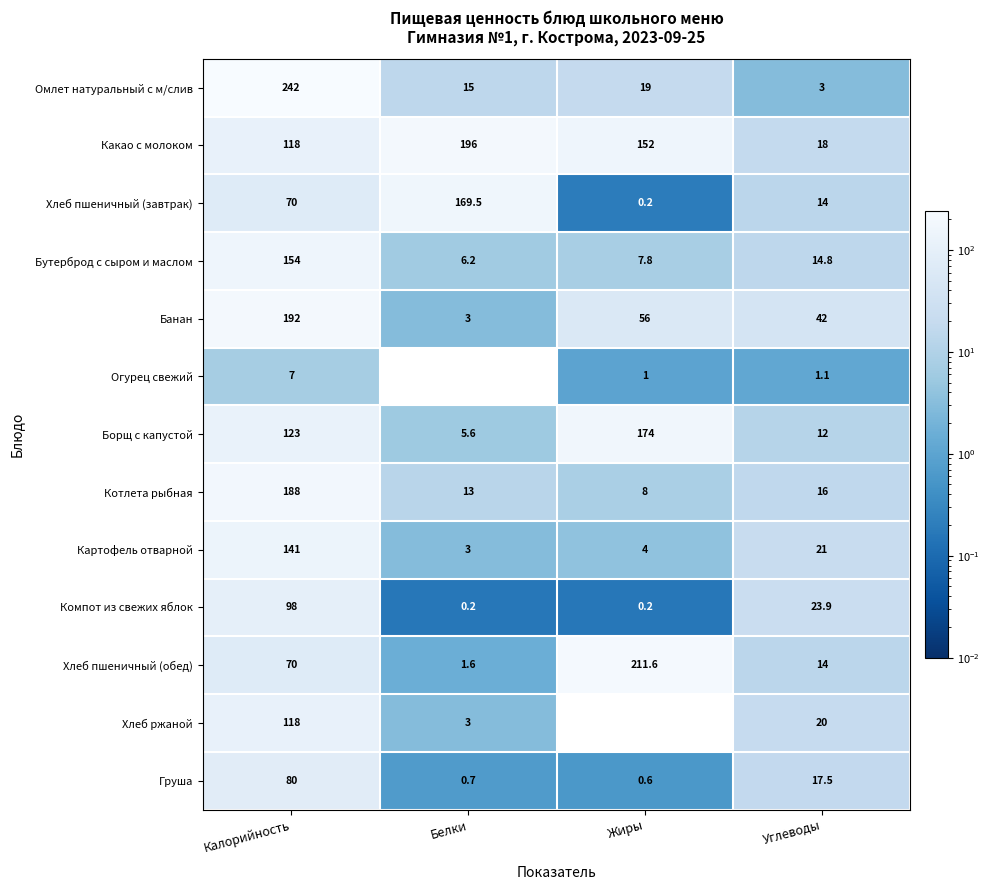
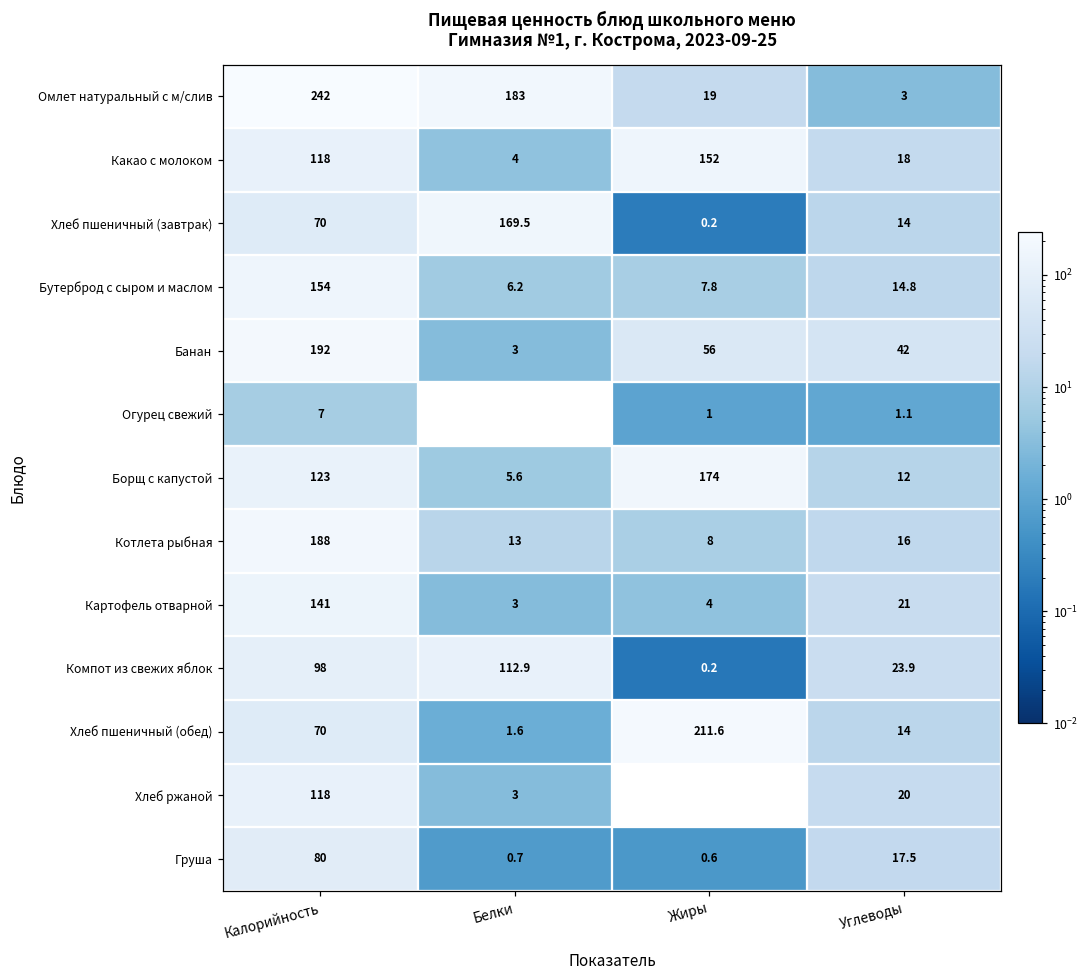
  {
    "Омлет натуральный с м/слив": {
      "Калорийность": 242,
-     "Белки": 15,
+     "Белки": 183,
      "Жиры": 19,
      "Углеводы": 3
    },
    "Какао с молоком": {
      "Калорийность": 118,
-     "Белки": 196,
+     "Белки": 4,
      "Жиры": 152,
      "Углеводы": 18
    },
    "Хлеб пшеничный (завтрак)": {
      "Калорийность": 70,
      "Белки": 169.5,
      "Жиры": 0.2,
      "Углеводы": 14
    },
    "Бутерброд с сыром и маслом": {
      "Калорийность": 154,
      "Белки": 6.2,
      "Жиры": 7.8,
      "Углеводы": 14.8
    },
    "Банан": {
      "Калорийность": 192,
      "Белки": 3,
      "Жиры": 56,
      "Углеводы": 42
    },
    "Огурец свежий": {
      "Калорийность": 7,
      "Жиры": 1,
      "Углеводы": 1.1
    },
    "Борщ с капустой": {
      "Калорийность": 123,
      "Белки": 5.6,
      "Жиры": 174,
      "Углеводы": 12
    },
    "Котлета рыбная": {
      "Калорийность": 188,
      "Белки": 13,
      "Жиры": 8,
      "Углеводы": 16
    },
    "Картофель отварной": {
      "Калорийность": 141,
      "Белки": 3,
      "Жиры": 4,
      "Углеводы": 21
    },
    "Компот из свежих яблок": {
      "Калорийность": 98,
-     "Белки": 0.2,
+     "Белки": 112.9,
      "Жиры": 0.2,
      "Углеводы": 23.9
    },
    "Хлеб пшеничный (обед)": {
      "Калорийность": 70,
      "Белки": 1.6,
      "Жиры": 211.6,
      "Углеводы": 14
    },
    "Хлеб ржаной": {
      "Калорийность": 118,
      "Белки": 3,
      "Углеводы": 20
    },
    "Груша": {
      "Калорийность": 80,
      "Белки": 0.7,
      "Жиры": 0.6,
      "Углеводы": 17.5
    }
  }
